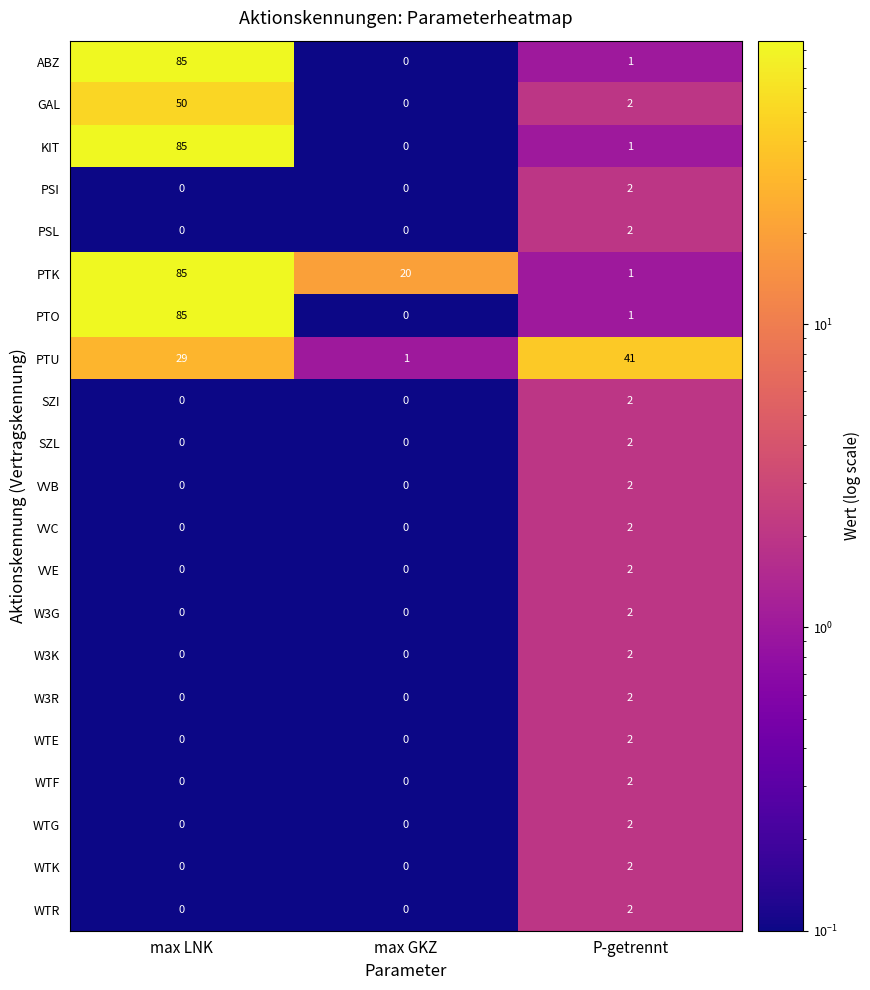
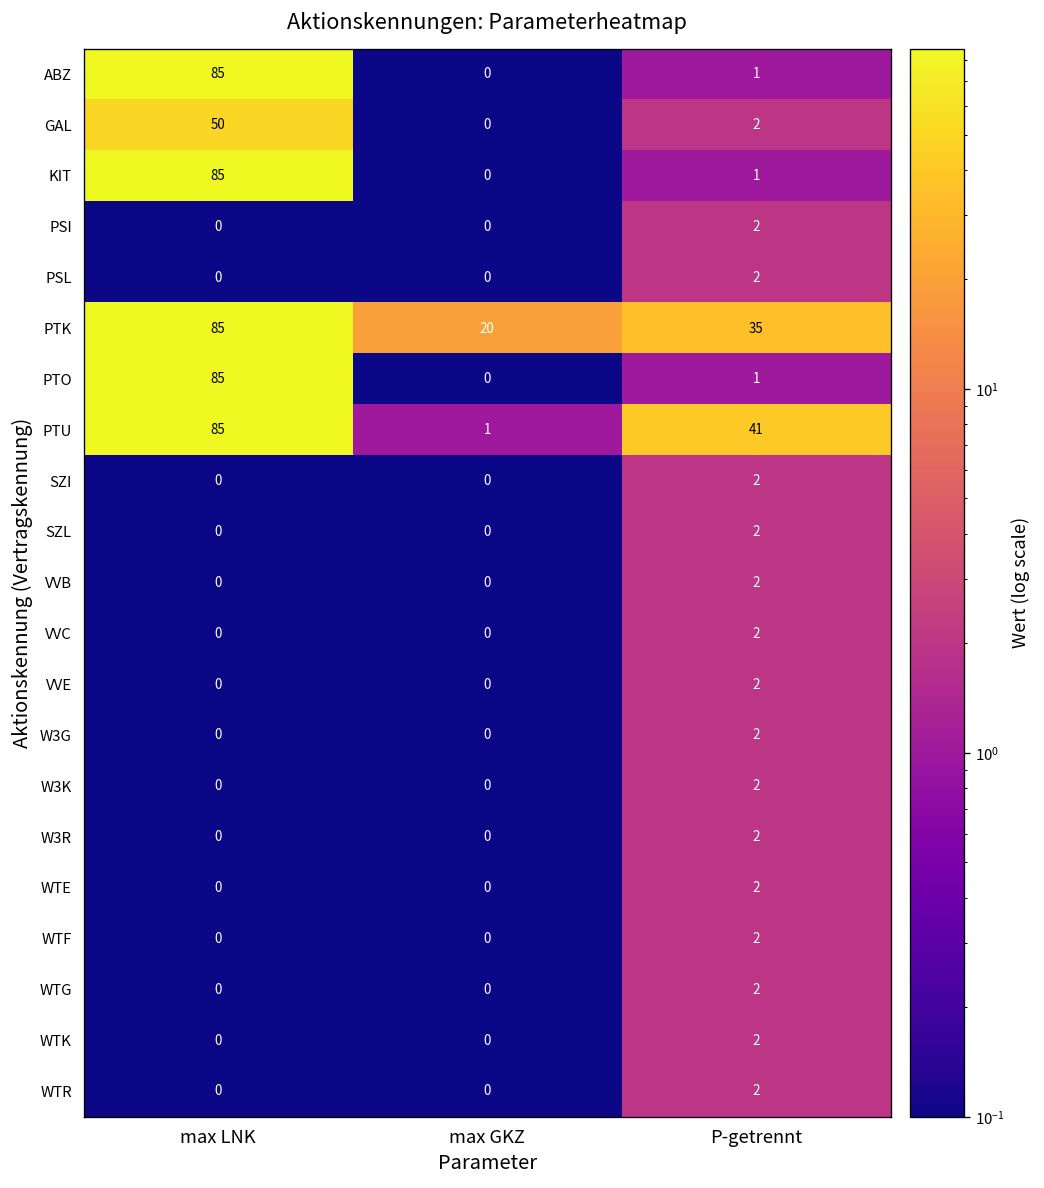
  {
    "ABZ": {
      "max LNK": 85,
      "max GKZ": 0,
      "P-getrennt": 1
    },
    "GAL": {
      "max LNK": 50,
      "max GKZ": 0,
      "P-getrennt": 2
    },
    "KIT": {
      "max LNK": 85,
      "max GKZ": 0,
      "P-getrennt": 1
    },
    "PSI": {
      "max LNK": 0,
      "max GKZ": 0,
      "P-getrennt": 2
    },
    "PSL": {
      "max LNK": 0,
      "max GKZ": 0,
      "P-getrennt": 2
    },
    "PTK": {
      "max LNK": 85,
      "max GKZ": 20,
-     "P-getrennt": 1
+     "P-getrennt": 35
    },
    "PTO": {
      "max LNK": 85,
      "max GKZ": 0,
      "P-getrennt": 1
    },
    "PTU": {
-     "max LNK": 29,
+     "max LNK": 85,
      "max GKZ": 1,
      "P-getrennt": 41
    },
    "SZI": {
      "max LNK": 0,
      "max GKZ": 0,
      "P-getrennt": 2
    },
    "SZL": {
      "max LNK": 0,
      "max GKZ": 0,
      "P-getrennt": 2
    },
    "VVB": {
      "max LNK": 0,
      "max GKZ": 0,
      "P-getrennt": 2
    },
    "VVC": {
      "max LNK": 0,
      "max GKZ": 0,
      "P-getrennt": 2
    },
    "VVE": {
      "max LNK": 0,
      "max GKZ": 0,
      "P-getrennt": 2
    },
    "W3G": {
      "max LNK": 0,
      "max GKZ": 0,
      "P-getrennt": 2
    },
    "W3K": {
      "max LNK": 0,
      "max GKZ": 0,
      "P-getrennt": 2
    },
    "W3R": {
      "max LNK": 0,
      "max GKZ": 0,
      "P-getrennt": 2
    },
    "WTE": {
      "max LNK": 0,
      "max GKZ": 0,
      "P-getrennt": 2
    },
    "WTF": {
      "max LNK": 0,
      "max GKZ": 0,
      "P-getrennt": 2
    },
    "WTG": {
      "max LNK": 0,
      "max GKZ": 0,
      "P-getrennt": 2
    },
    "WTK": {
      "max LNK": 0,
      "max GKZ": 0,
      "P-getrennt": 2
    },
    "WTR": {
      "max LNK": 0,
      "max GKZ": 0,
      "P-getrennt": 2
    }
  }
